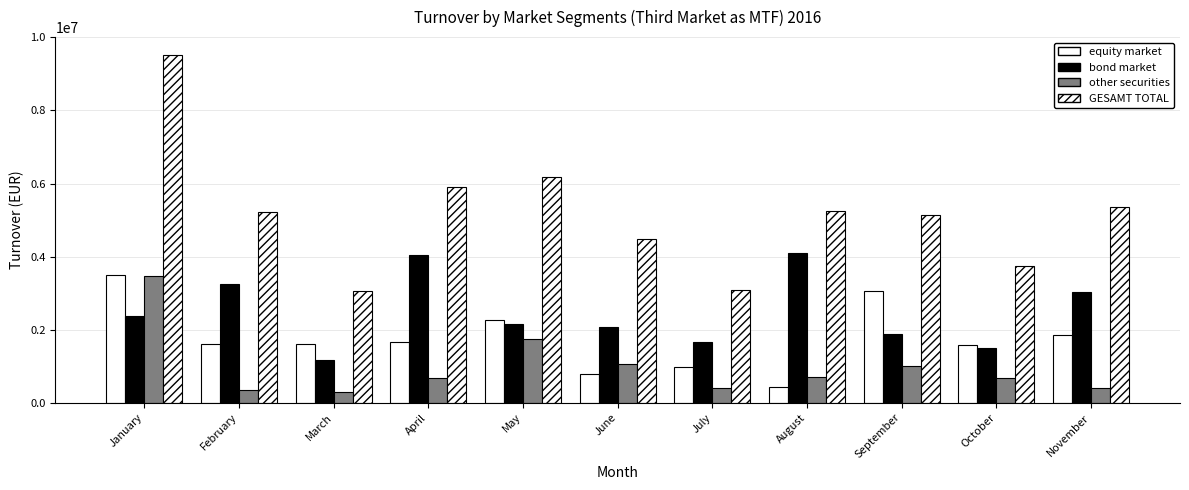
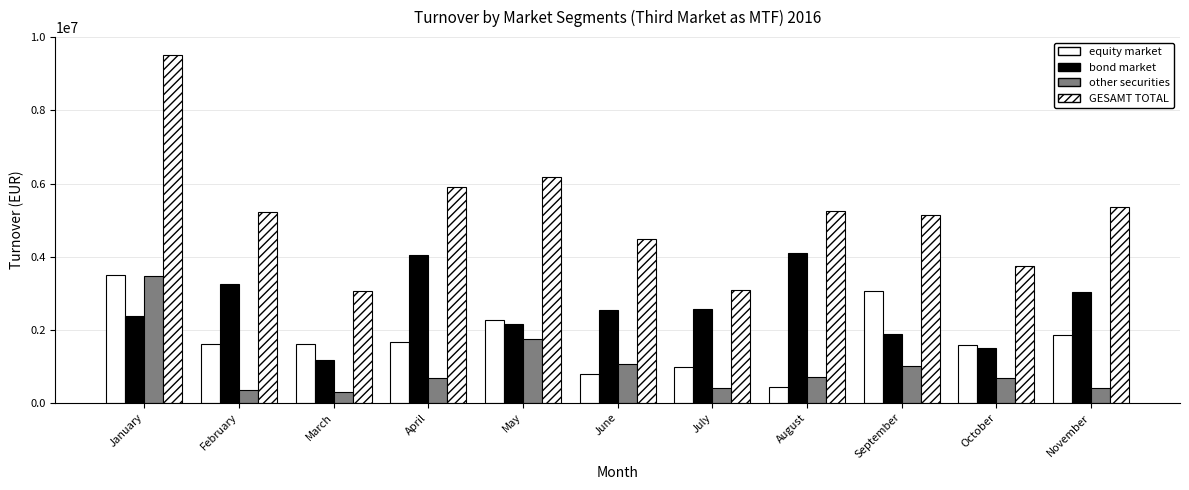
  {
    "bond market": {
      "January": 2400000,
      "February": 3300000,
      "March": 1200000,
      "April": 4000000,
      "May": 2100000,
-     "June": 2100000,
-     "July": 1700000,
+     "June": 2500000,
+     "July": 2600000,
      "August": 4100000,
      "September": 1900000,
      "October": 1500000,
      "November": 3000000
    },
    "other securities": {
      "January": 3500000,
      "February": 300000,
      "March": 300000,
      "April": 700000,
      "May": 1700000,
      "June": 1100000,
      "July": 400000,
      "August": 700000,
      "September": 1000000,
      "October": 700000,
      "November": 400000
    }
  }
